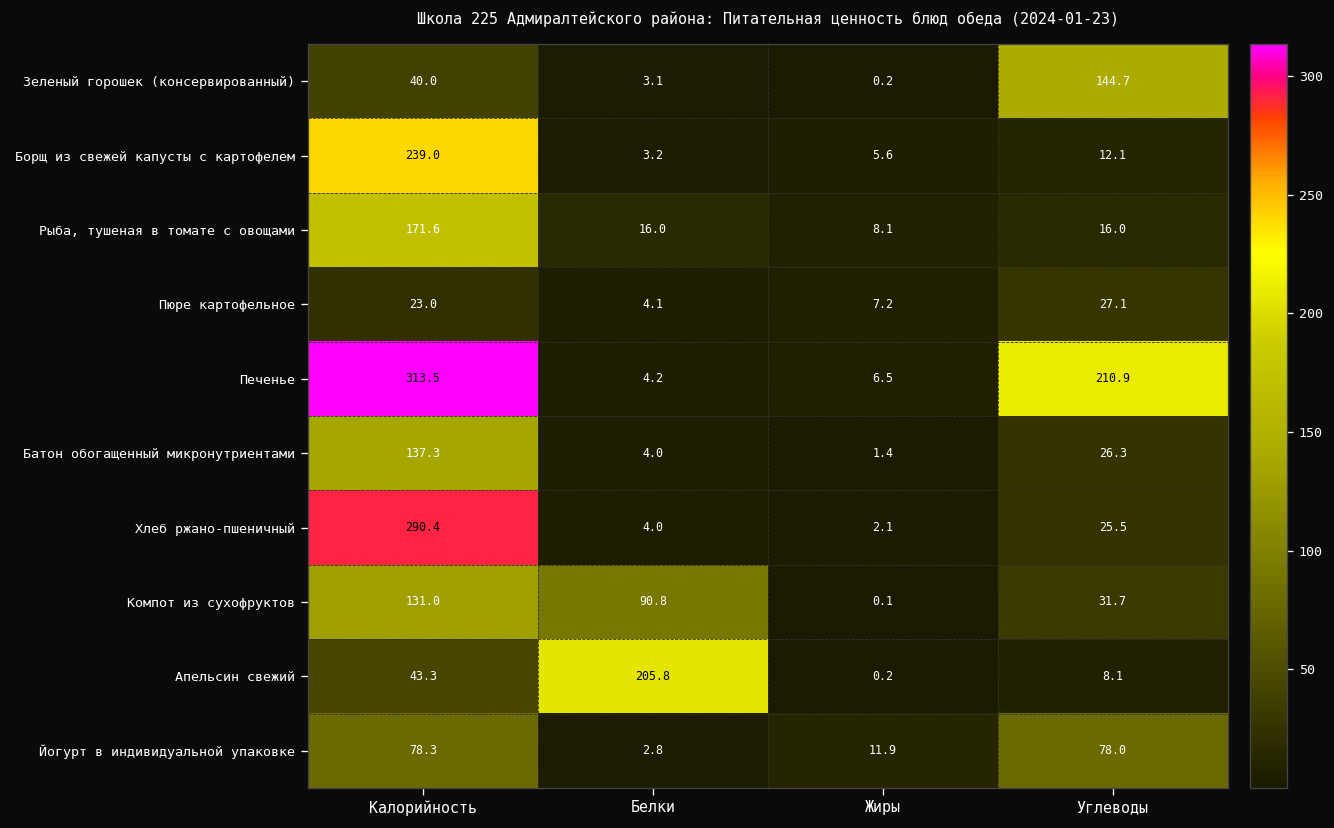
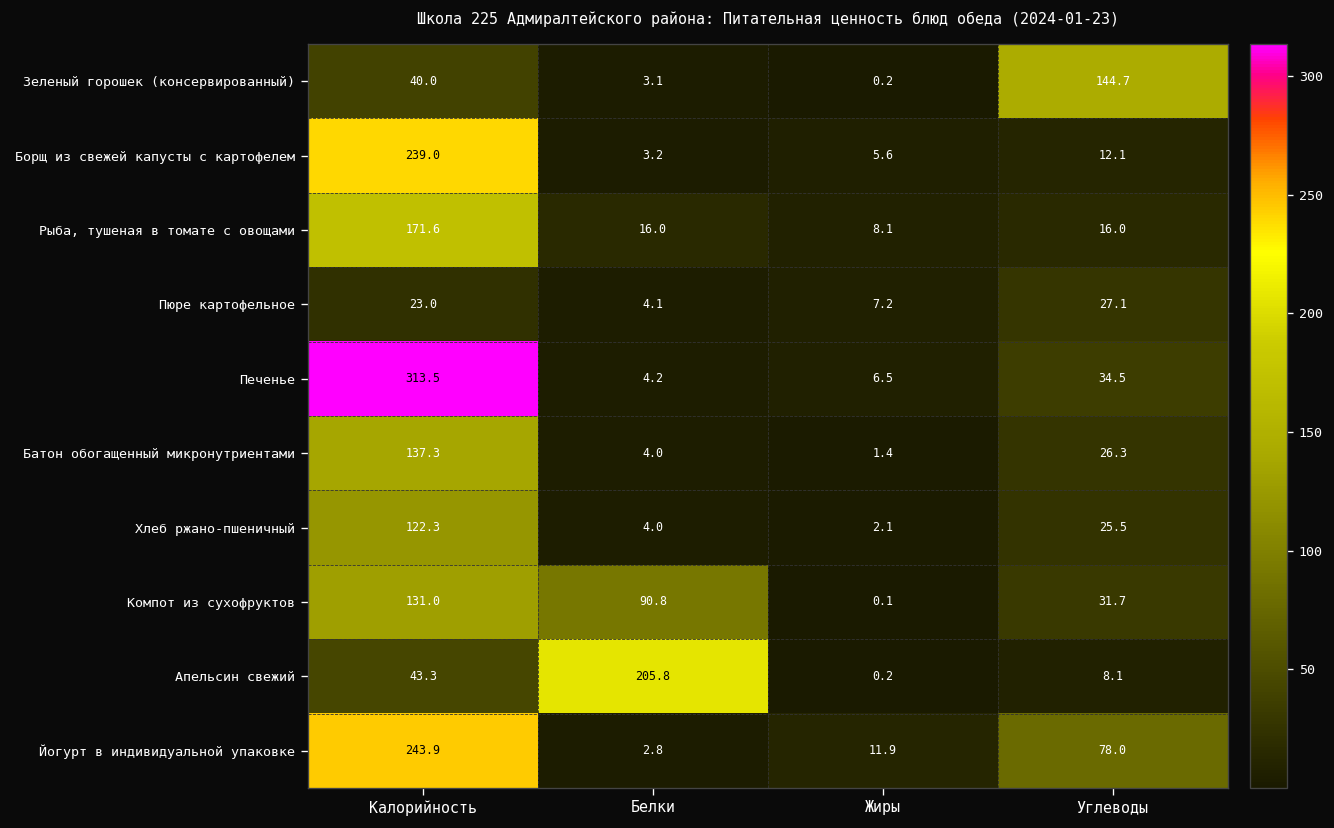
  {
    "Зеленый горошек (консервированный)": {
      "Калорийность": 40.0,
      "Белки": 3.1,
      "Жиры": 0.2,
      "Углеводы": 144.7
    },
    "Борщ из свежей капусты с картофелем": {
      "Калорийность": 239.0,
      "Белки": 3.2,
      "Жиры": 5.6,
      "Углеводы": 12.1
    },
    "Рыба, тушеная в томате с овощами": {
      "Калорийность": 171.6,
      "Белки": 16.0,
      "Жиры": 8.1,
      "Углеводы": 16.0
    },
    "Пюре картофельное": {
      "Калорийность": 23.0,
      "Белки": 4.1,
      "Жиры": 7.2,
      "Углеводы": 27.1
    },
    "Печенье": {
      "Калорийность": 313.5,
      "Белки": 4.2,
      "Жиры": 6.5,
-     "Углеводы": 210.9
+     "Углеводы": 34.5
    },
    "Батон обогащенный микронутриентами": {
      "Калорийность": 137.3,
      "Белки": 4.0,
      "Жиры": 1.4,
      "Углеводы": 26.3
    },
    "Хлеб ржано-пшеничный": {
-     "Калорийность": 290.4,
+     "Калорийность": 122.3,
      "Белки": 4.0,
      "Жиры": 2.1,
      "Углеводы": 25.5
    },
    "Компот из сухофруктов": {
      "Калорийность": 131.0,
      "Белки": 90.8,
      "Жиры": 0.1,
      "Углеводы": 31.7
    },
    "Апельсин свежий": {
      "Калорийность": 43.3,
      "Белки": 205.8,
      "Жиры": 0.2,
      "Углеводы": 8.1
    },
    "Йогурт в индивидуальной упаковке": {
-     "Калорийность": 78.3,
+     "Калорийность": 243.9,
      "Белки": 2.8,
      "Жиры": 11.9,
      "Углеводы": 78.0
    }
  }
